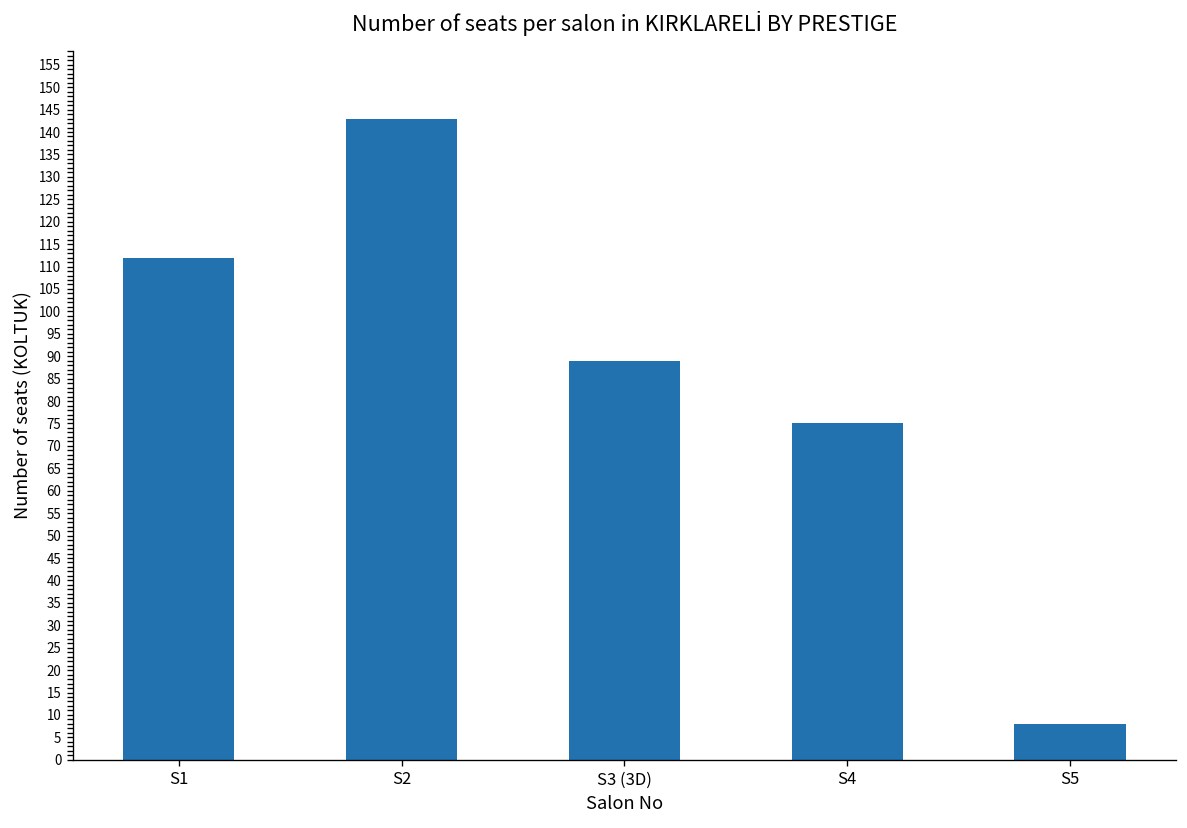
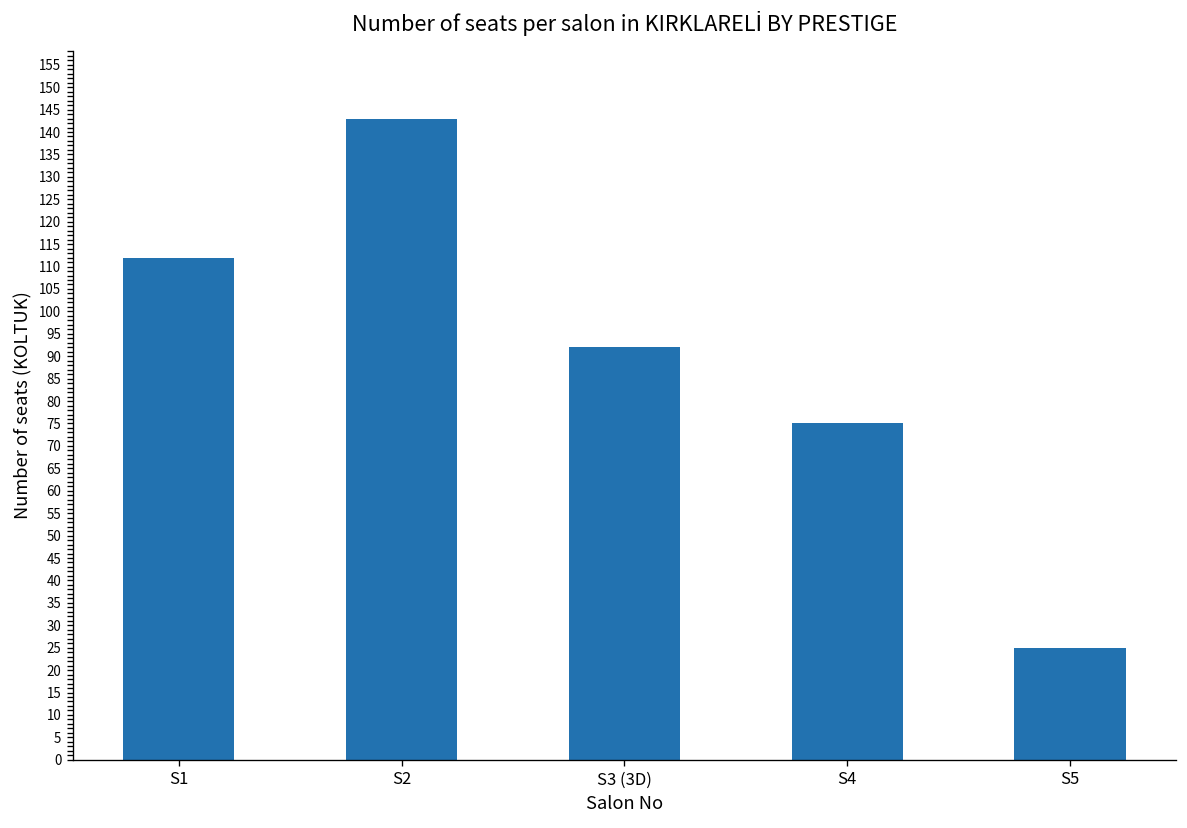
  {
    "S1": 112,
    "S2": 143,
-   "S3 (3D)": 89,
+   "S3 (3D)": 92,
    "S4": 75,
-   "S5": 8
+   "S5": 25
  }
